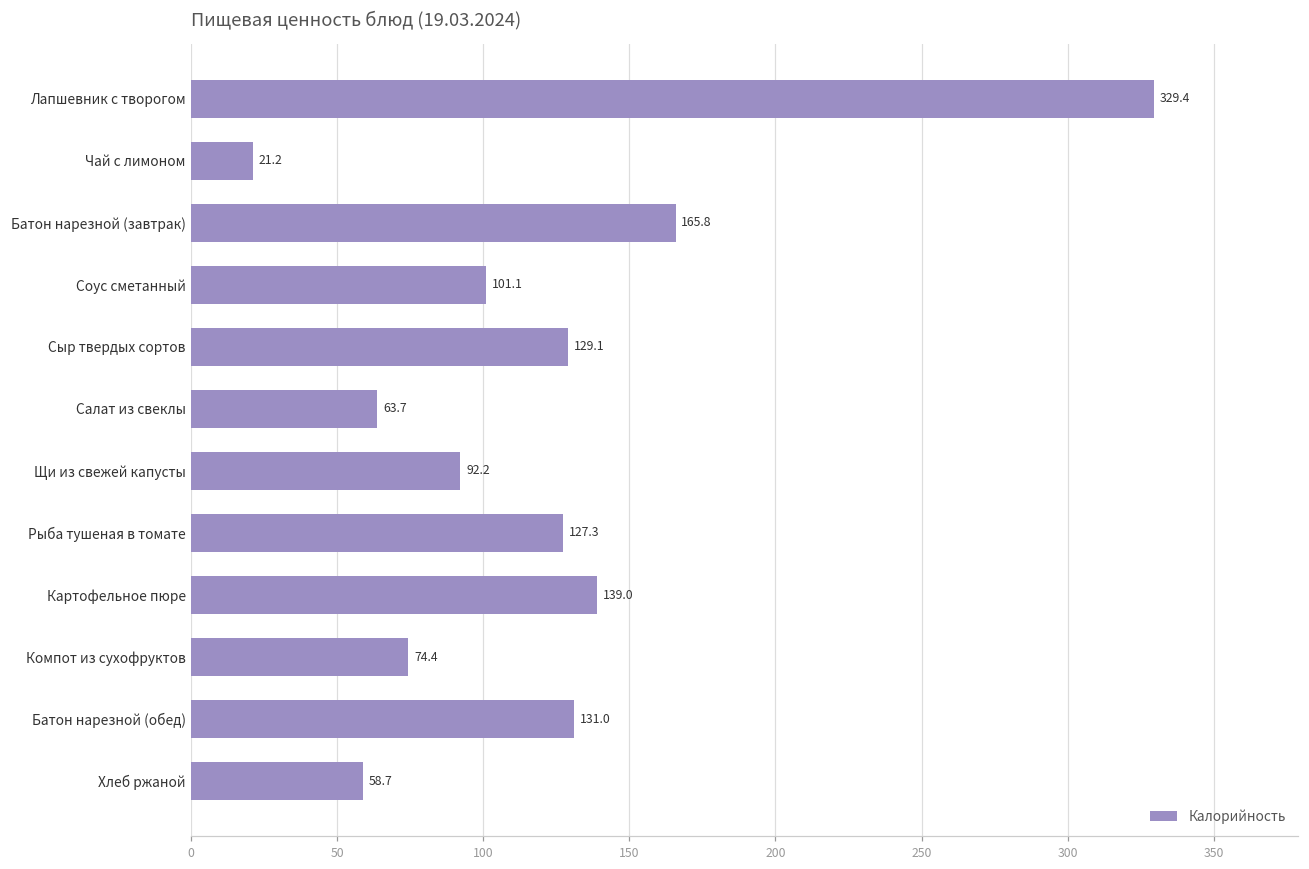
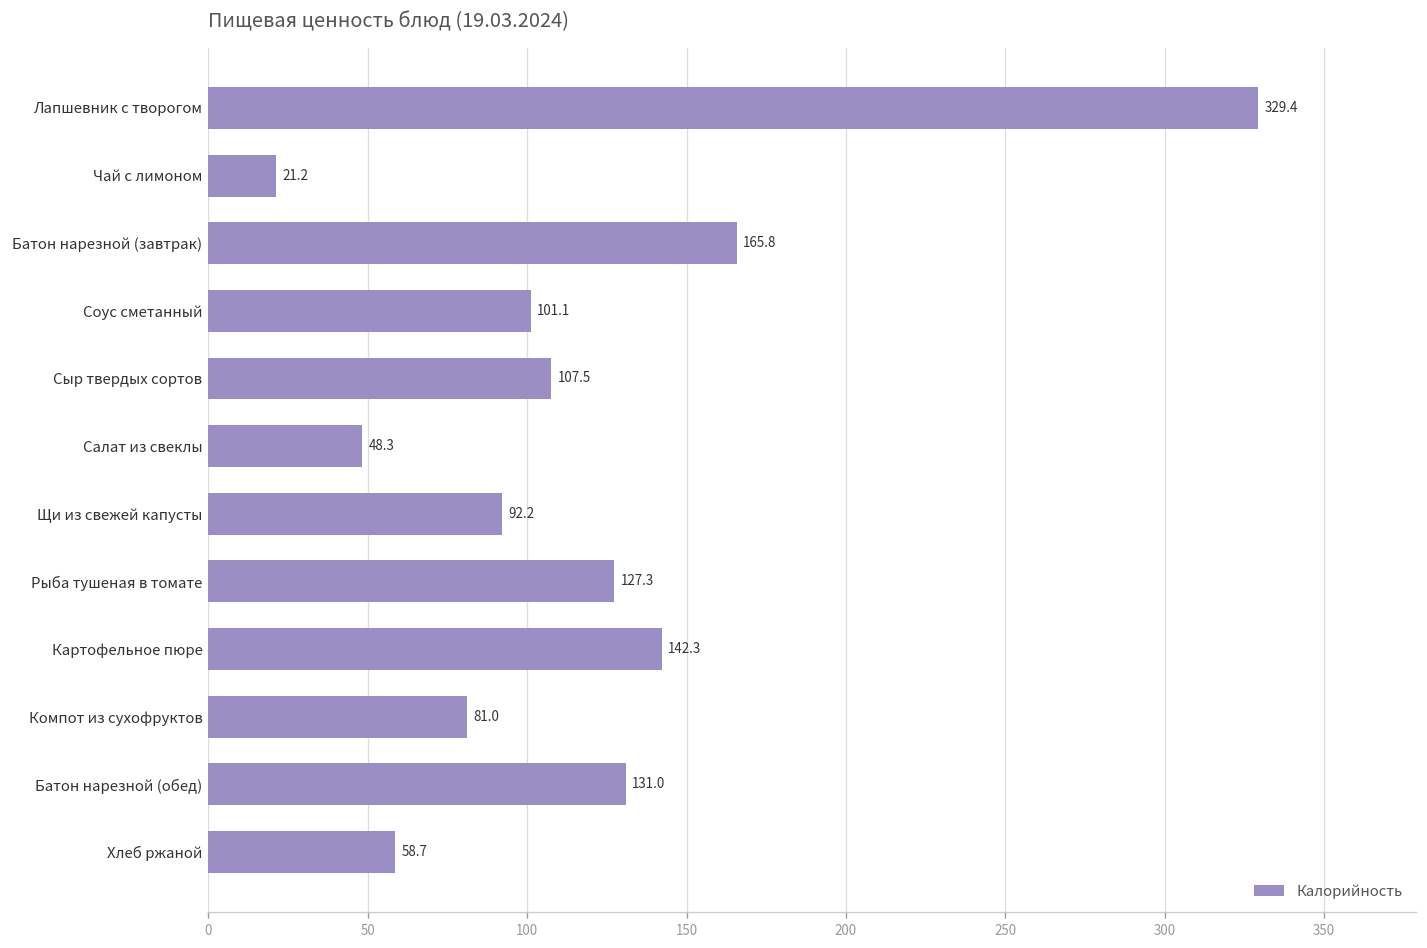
  {
    "Лапшевник с творогом": 329.4,
    "Чай с лимоном": 21.2,
    "Батон нарезной (завтрак)": 165.8,
    "Соус сметанный": 101.1,
-   "Сыр твердых сортов": 129.1,
-   "Салат из свеклы": 63.7,
+   "Сыр твердых сортов": 107.5,
+   "Салат из свеклы": 48.3,
    "Щи из свежей капусты": 92.2,
    "Рыба тушеная в томате": 127.3,
-   "Картофельное пюре": 139.0,
-   "Компот из сухофруктов": 74.4,
+   "Картофельное пюре": 142.3,
+   "Компот из сухофруктов": 81.0,
    "Батон нарезной (обед)": 131.0,
    "Хлеб ржаной": 58.7
  }
